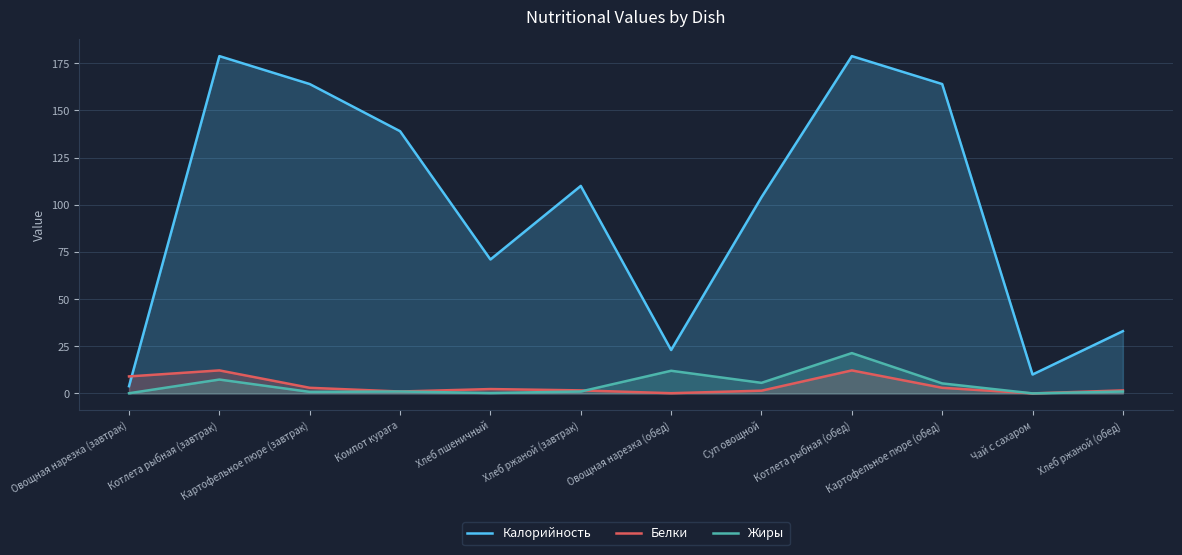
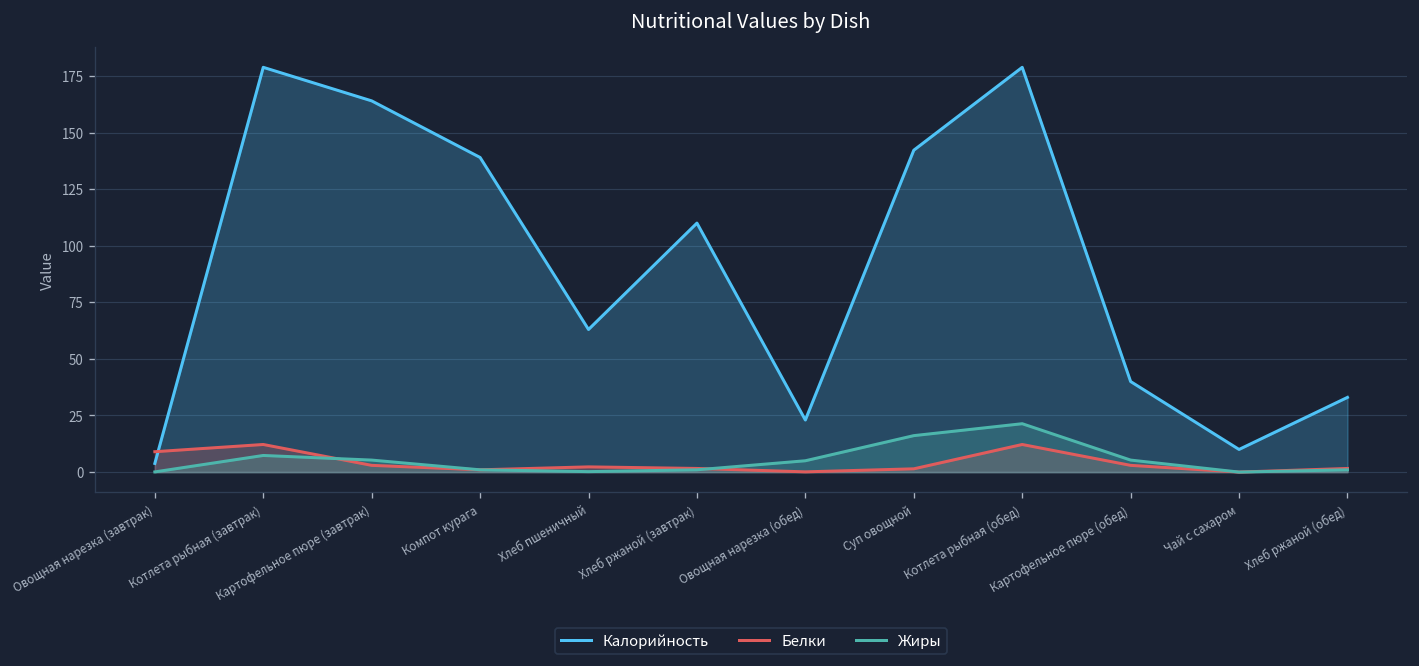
  {
    "Калорийность": {
      "Овощная нарезка (завтрак)": 4,
      "Котлета рыбная (завтрак)": 179,
      "Картофельное пюре (завтрак)": 164,
      "Компот курага": 139,
-     "Хлеб пшеничный": 71,
+     "Хлеб пшеничный": 63,
      "Хлеб ржаной (завтрак)": 110,
      "Овощная нарезка (обед)": 23,
-     "Суп овощной": 104,
+     "Суп овощной": 142,
      "Котлета рыбная (обед)": 179,
-     "Картофельное пюре (обед)": 164,
+     "Картофельное пюре (обед)": 40,
      "Чай с сахаром": 10,
      "Хлеб ржаной (обед)": 33
    },
    "Белки": {
      "Овощная нарезка (завтрак)": 9,
      "Котлета рыбная (завтрак)": 12,
      "Картофельное пюре (завтрак)": 3,
      "Хлеб пшеничный": 2,
      "Овощная нарезка (обед)": 0,
      "Суп овощной": 1,
      "Котлета рыбная (обед)": 12,
      "Картофельное пюре (обед)": 3
    },
    "Жиры": {
      "Овощная нарезка (завтрак)": 0,
      "Котлета рыбная (завтрак)": 7,
-     "Картофельное пюре (завтрак)": 1,
+     "Картофельное пюре (завтрак)": 5,
      "Хлеб пшеничный": 0,
-     "Овощная нарезка (обед)": 12,
-     "Суп овощной": 6,
+     "Овощная нарезка (обед)": 5,
+     "Суп овощной": 16,
      "Котлета рыбная (обед)": 21,
      "Картофельное пюре (обед)": 5
    }
  }
